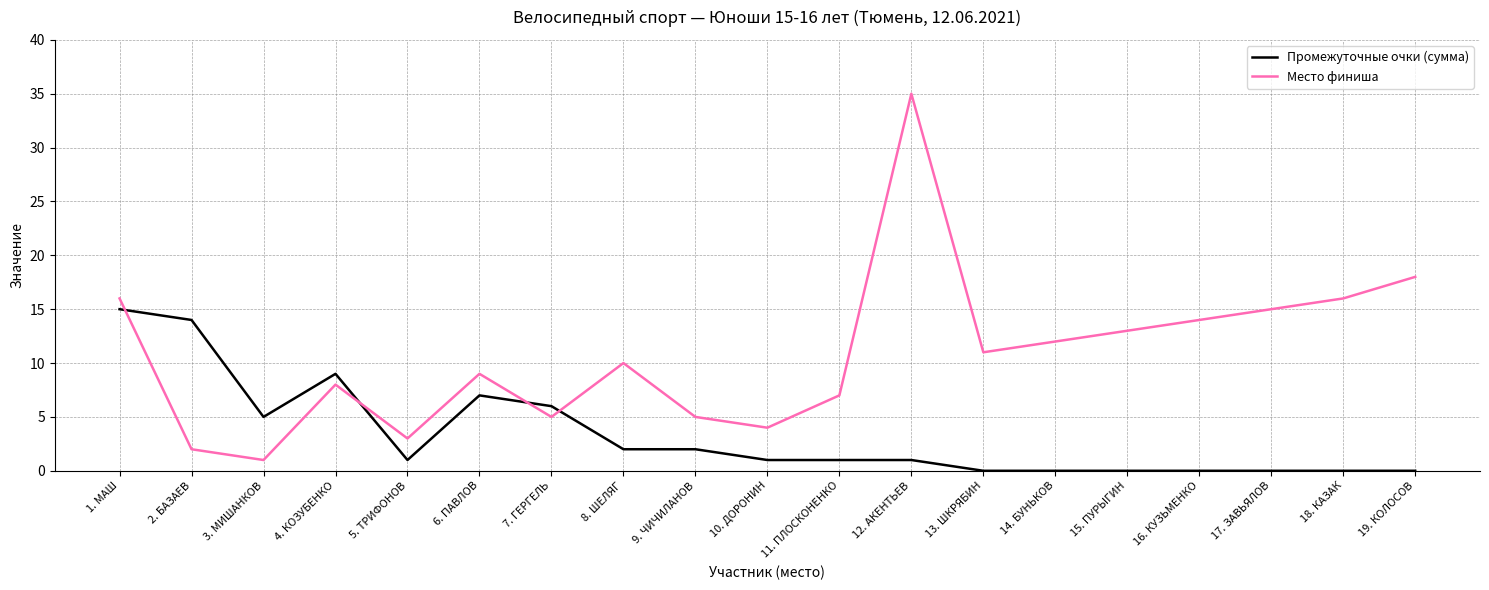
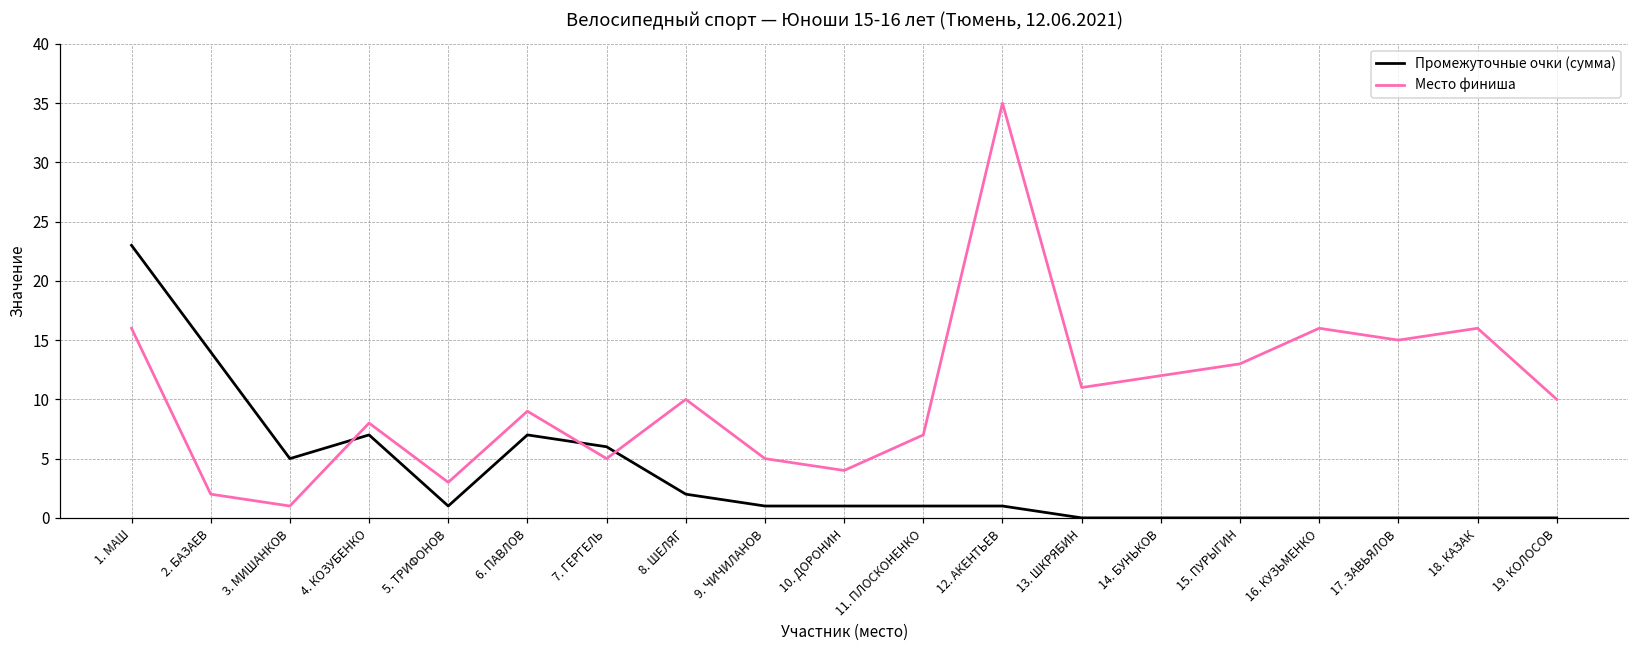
  {
    "Промежуточные очки (сумма)": {
-     "1. МАШ": 15,
+     "1. МАШ": 23,
      "2. БАЗАЕВ": 14,
      "3. МИШАНКОВ": 5,
-     "4. КОЗУБЕНКО": 9,
+     "4. КОЗУБЕНКО": 7,
      "5. ТРИФОНОВ": 1,
      "6. ПАВЛОВ": 7,
      "7. ГЕРГЕЛЬ": 6,
      "8. ШЕЛЯГ": 2,
-     "9. ЧИЧИЛАНОВ": 2,
+     "9. ЧИЧИЛАНОВ": 1,
      "10. ДОРОНИН": 1,
      "11. ПЛОСКОНЕНКО": 1,
      "12. АКЕНТЬЕВ": 1,
      "13. ШКРЯБИН": 0,
      "14. БУНЬКОВ": 0,
      "15. ПУРЫГИН": 0,
      "16. КУЗЬМЕНКО": 0,
      "17. ЗАВЬЯЛОВ": 0,
      "18. КАЗАК": 0,
      "19. КОЛОСОВ": 0
    },
    "Место финиша": {
      "1. МАШ": 16,
      "2. БАЗАЕВ": 2,
      "3. МИШАНКОВ": 1,
      "4. КОЗУБЕНКО": 8,
      "5. ТРИФОНОВ": 3,
      "6. ПАВЛОВ": 9,
      "7. ГЕРГЕЛЬ": 5,
      "8. ШЕЛЯГ": 10,
      "9. ЧИЧИЛАНОВ": 5,
      "10. ДОРОНИН": 4,
      "11. ПЛОСКОНЕНКО": 7,
      "12. АКЕНТЬЕВ": 35,
      "13. ШКРЯБИН": 11,
      "14. БУНЬКОВ": 12,
      "15. ПУРЫГИН": 13,
-     "16. КУЗЬМЕНКО": 14,
+     "16. КУЗЬМЕНКО": 16,
      "17. ЗАВЬЯЛОВ": 15,
      "18. КАЗАК": 16,
-     "19. КОЛОСОВ": 18
+     "19. КОЛОСОВ": 10
    }
  }
